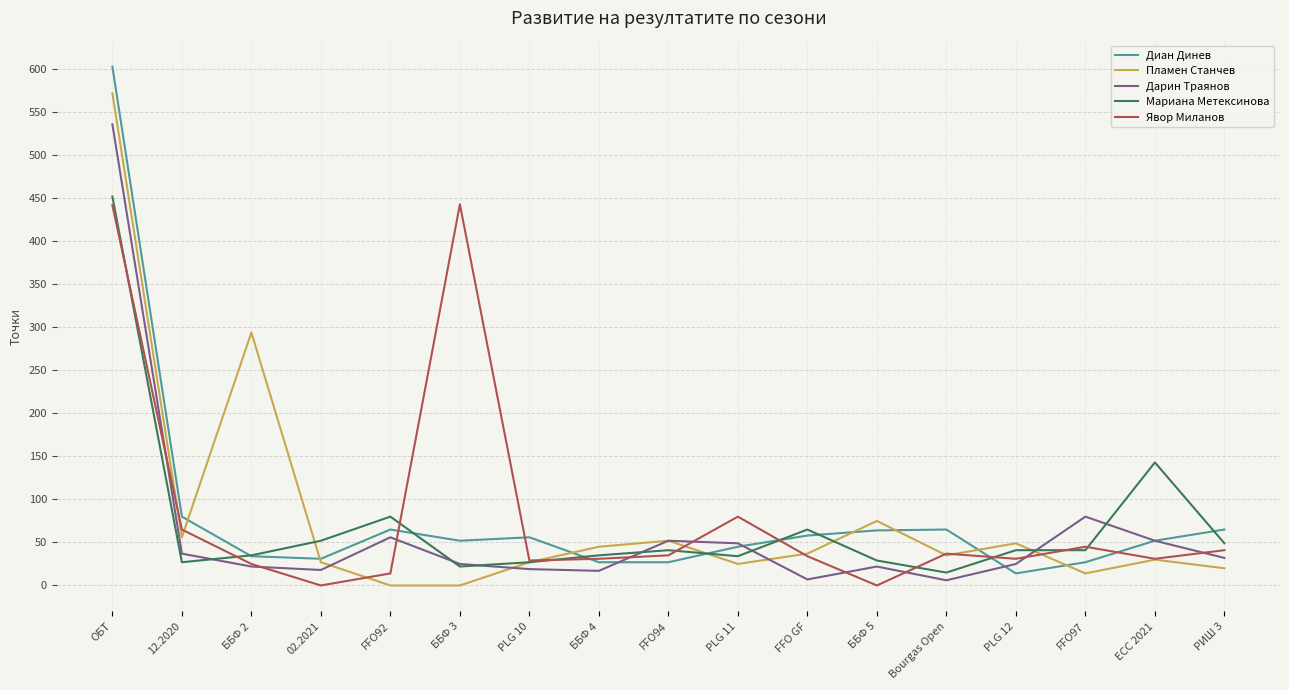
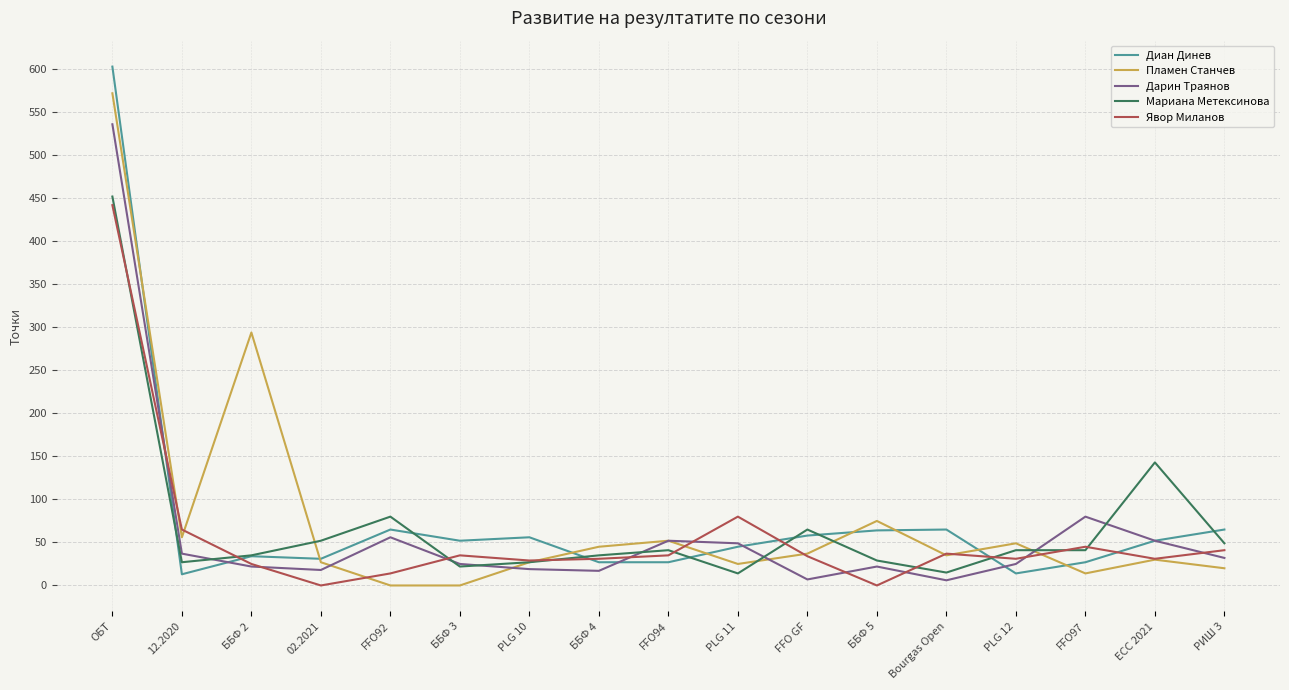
  {
    "Диан Динев": {
      "ОБТ": 600,
-     "12.2020": 80,
+     "12.2020": 10,
      "02.2021": 30,
      "FFO92": 70,
      "ББФ 3": 50,
      "PLG 10": 60,
      "ББФ 4": 30,
      "FFO94": 30,
      "PLG 11": 50,
      "FFO GF": 60,
      "ББФ 5": 60,
      "Bourgas Open": 70,
      "PLG 12": 10,
      "FFO97": 30,
      "РИШ 3": 70
    },
    "Пламен Станчев": {
      "ОБТ": 570,
      "12.2020": 60,
      "ББФ 2": 290,
      "02.2021": 30,
      "FFO92": 0,
      "ББФ 3": 0,
      "ББФ 4": 50,
      "PLG 11": 30,
      "FFO GF": 40,
      "ББФ 5": 80,
      "PLG 12": 50,
      "FFO97": 10,
      "РИШ 3": 20
    },
    "Дарин Траянов": {
      "ОБТ": 540,
      "12.2020": 40,
      "02.2021": 20,
      "FFO92": 60,
      "PLG 10": 20,
      "ББФ 4": 20,
      "PLG 11": 50,
      "FFO GF": 10,
      "ББФ 5": 20,
      "Bourgas Open": 10,
      "PLG 12": 30,
      "FFO97": 80,
      "РИШ 3": 30
    },
    "Мариана Метексинова": {
      "ОБТ": 450,
      "12.2020": 30,
      "02.2021": 50,
      "FFO92": 80,
      "ББФ 4": 40,
      "FFO94": 40,
-     "PLG 11": 30,
+     "PLG 11": 10,
      "FFO GF": 70,
      "ББФ 5": 30,
      "Bourgas Open": 20,
      "PLG 12": 40,
      "FFO97": 40,
      "ECC 2021": 140,
      "РИШ 3": 50
    },
    "Явор Миланов": {
      "ОБТ": 440,
      "12.2020": 70,
      "02.2021": 0,
      "FFO92": 10,
-     "ББФ 3": 440,
+     "ББФ 3": 40,
      "ББФ 4": 30,
      "FFO94": 40,
      "PLG 11": 80,
      "FFO GF": 30,
      "ББФ 5": 0,
      "PLG 12": 30,
      "FFO97": 50,
      "РИШ 3": 40
    }
  }
